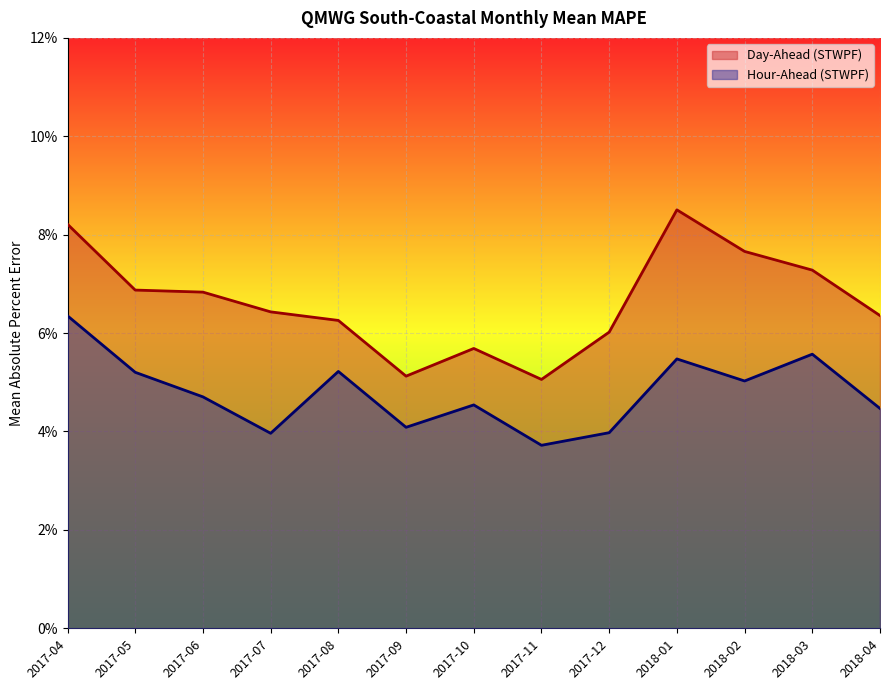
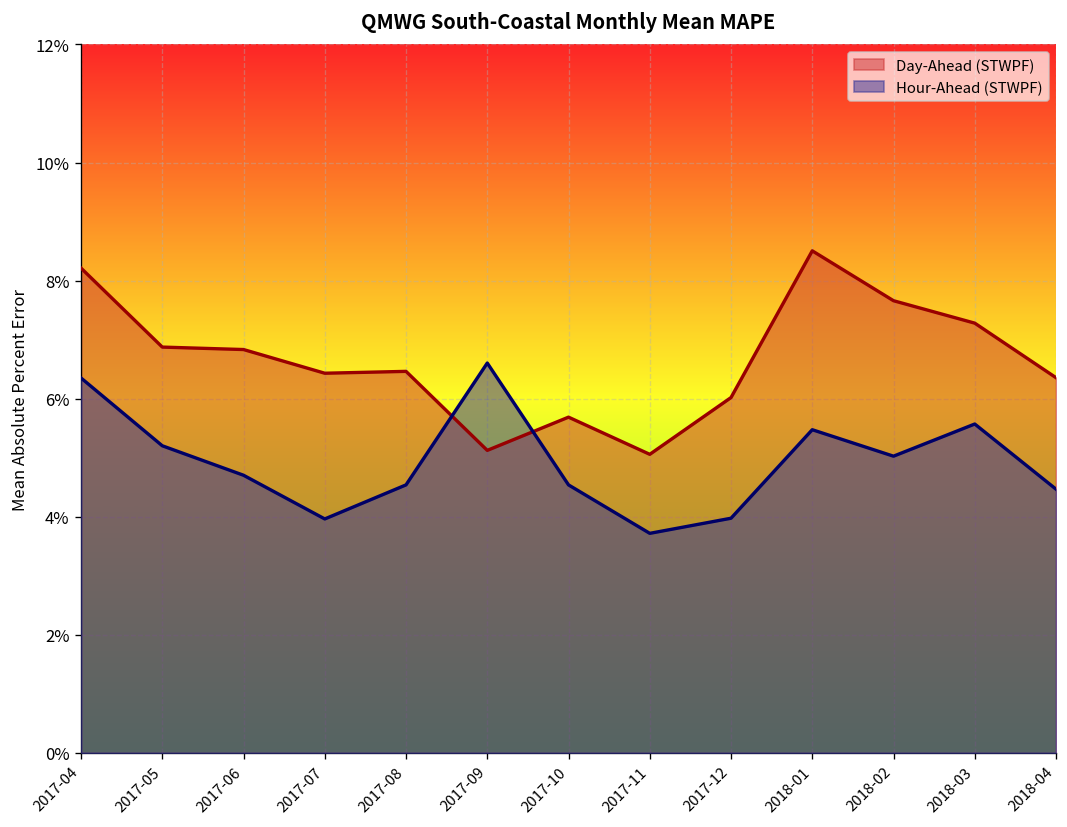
  {
    "Day-Ahead (STWPF)": {
      "2017-04": "8.2%",
      "2017-05": "6.9%",
      "2017-06": "6.8%",
      "2017-07": "6.4%",
-     "2017-08": "6.3%",
+     "2017-08": "6.5%",
      "2017-09": "5.1%",
      "2017-10": "5.7%",
      "2017-11": "5.1%",
      "2017-12": "6.0%",
      "2018-01": "8.5%",
      "2018-02": "7.7%",
      "2018-03": "7.3%",
      "2018-04": "6.4%"
    },
    "Hour-Ahead (STWPF)": {
      "2017-04": "6.4%",
      "2017-05": "5.2%",
      "2017-06": "4.7%",
      "2017-07": "4.0%",
-     "2017-08": "5.2%",
-     "2017-09": "4.1%",
+     "2017-08": "4.5%",
+     "2017-09": "6.6%",
      "2017-10": "4.5%",
      "2017-11": "3.7%",
      "2017-12": "4.0%",
      "2018-01": "5.5%",
      "2018-02": "5.0%",
      "2018-03": "5.6%",
      "2018-04": "4.5%"
    }
  }
